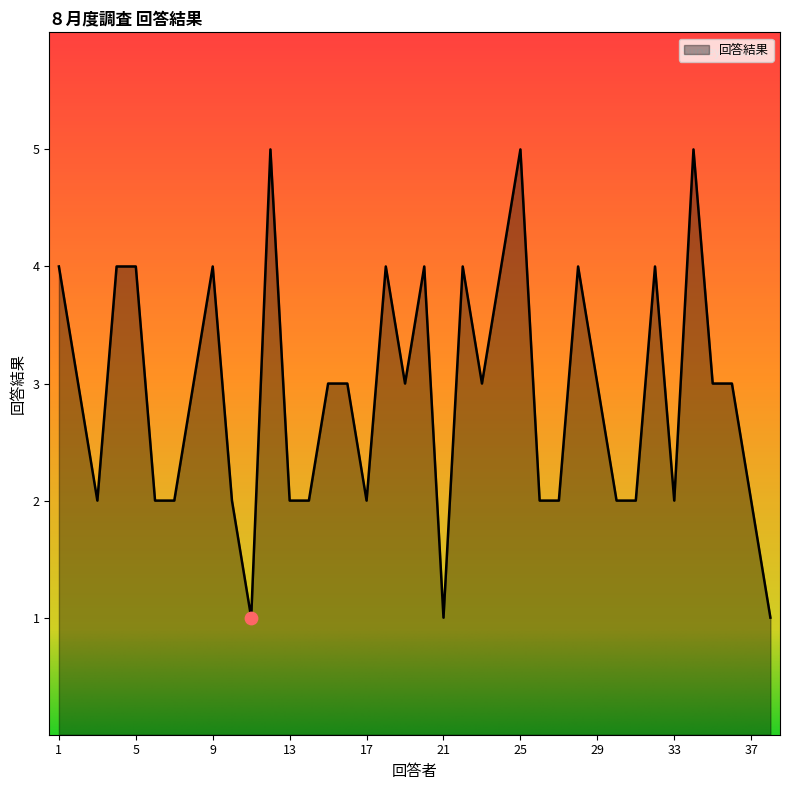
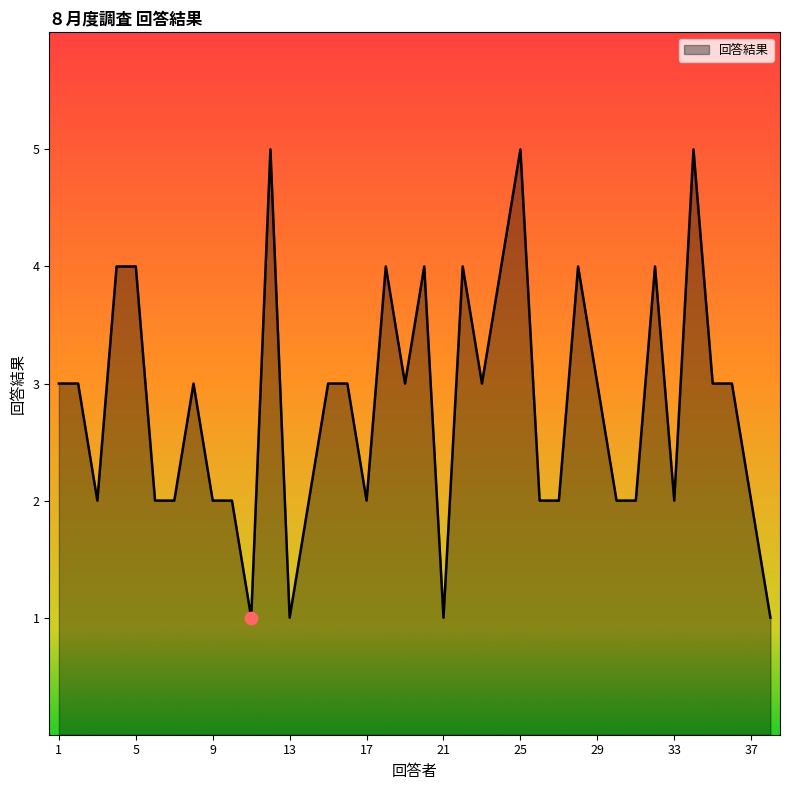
  {
    "回答結果": {
-     "1": 4,
+     "1": 3,
      "5": 4,
-     "9": 4,
-     "13": 2,
+     "9": 2,
+     "13": 1,
      "17": 2,
      "21": 1,
      "25": 5,
      "29": 3,
      "33": 2,
      "37": 2
    }
  }
